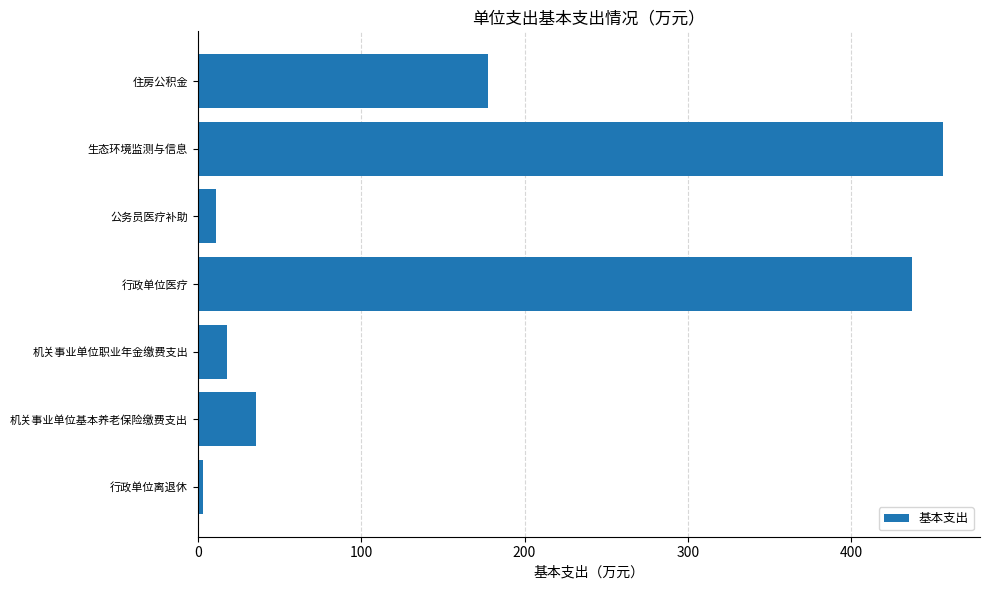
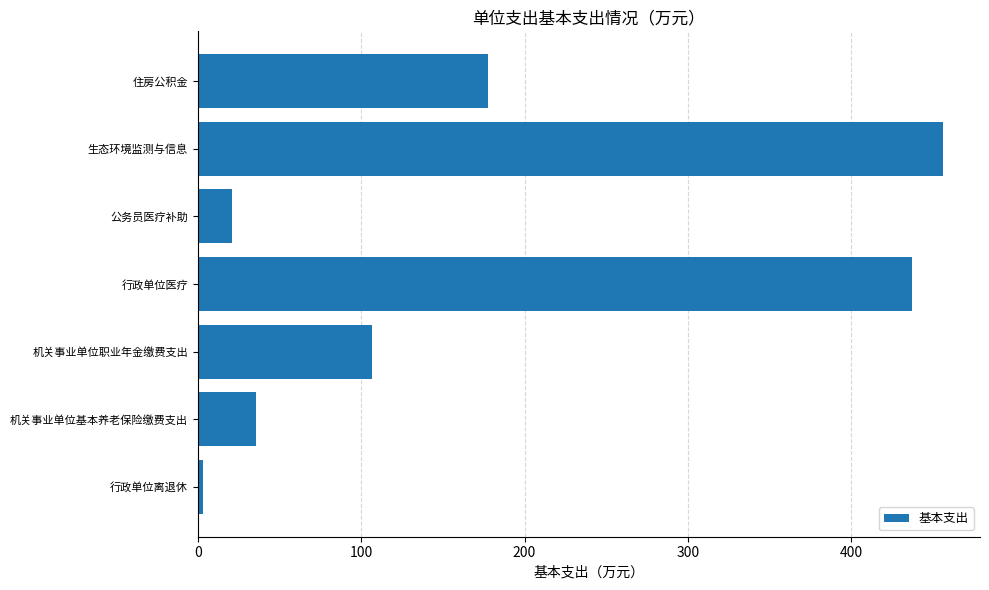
  {
    "住房公积金": 177,
    "生态环境监测与信息": 456,
-   "公务员医疗补助": 11,
+   "公务员医疗补助": 21,
    "行政单位医疗": 437,
-   "机关事业单位职业年金缴费支出": 18,
+   "机关事业单位职业年金缴费支出": 107,
    "机关事业单位基本养老保险缴费支出": 36,
    "行政单位离退休": 3
  }
